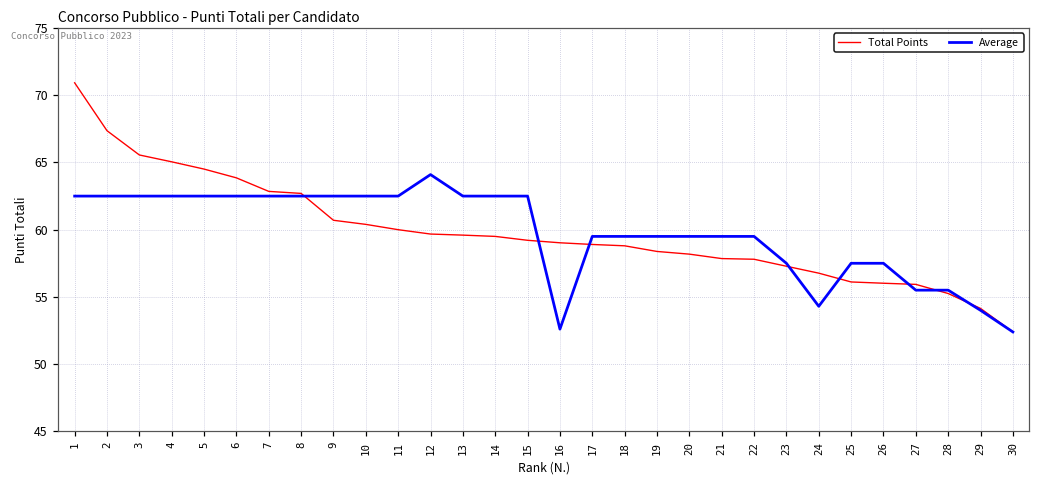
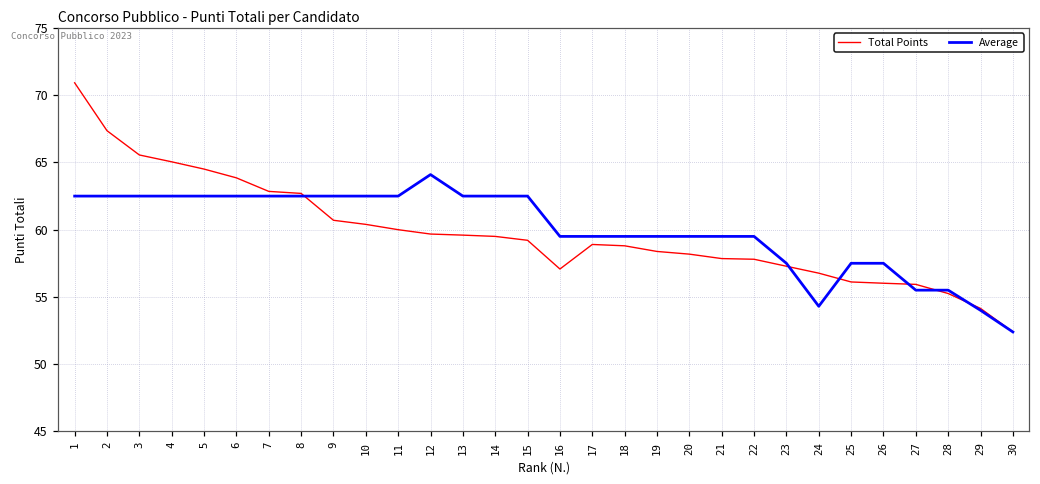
  {
    "Total Points": {
      "1": 70.9,
      "2": 67.4,
      "3": 65.6,
      "4": 65.1,
      "5": 64.5,
      "6": 63.9,
      "7": 62.9,
      "9": 60.7,
      "10": 60.4,
      "11": 60.0,
      "12": 59.7,
      "13": 59.6,
      "14": 59.5,
      "15": 59.2,
-     "16": 59.0,
+     "16": 57.1,
      "17": 58.9,
      "18": 58.8,
      "19": 58.4,
      "20": 58.2,
      "21": 57.9,
      "22": 57.8,
      "23": 57.3,
      "24": 56.8,
      "25": 56.1,
      "26": 56.0,
      "27": 55.9,
      "28": 55.3
    },
    "Average": {
      "1": 62.5,
      "2": 62.5,
      "3": 62.5,
      "4": 62.5,
      "5": 62.5,
      "6": 62.5,
      "7": 62.5,
      "9": 62.5,
      "10": 62.5,
      "11": 62.5,
      "12": 64.1,
      "13": 62.5,
      "14": 62.5,
      "15": 62.5,
-     "16": 52.6,
+     "16": 59.5,
      "17": 59.5,
      "18": 59.5,
      "19": 59.5,
      "20": 59.5,
      "21": 59.5,
      "22": 59.5,
      "23": 57.5,
      "24": 54.3,
      "25": 57.5,
      "26": 57.5,
      "27": 55.5,
      "28": 55.5
    }
  }
